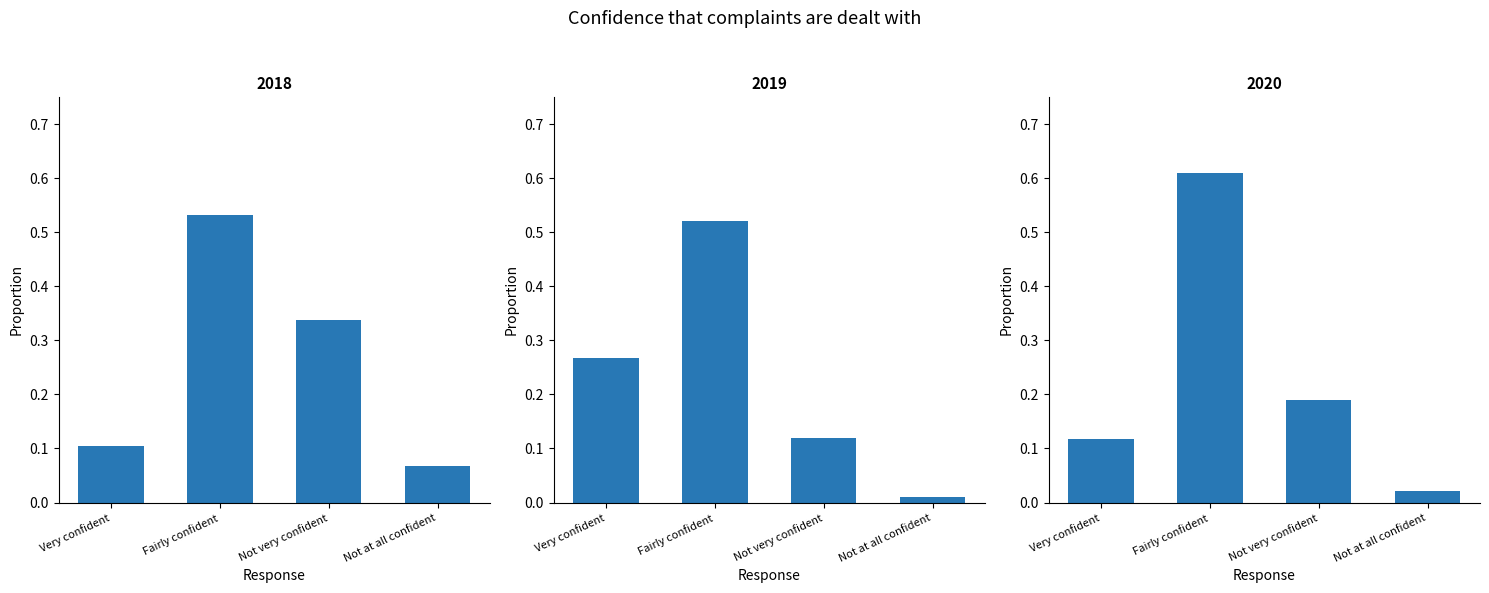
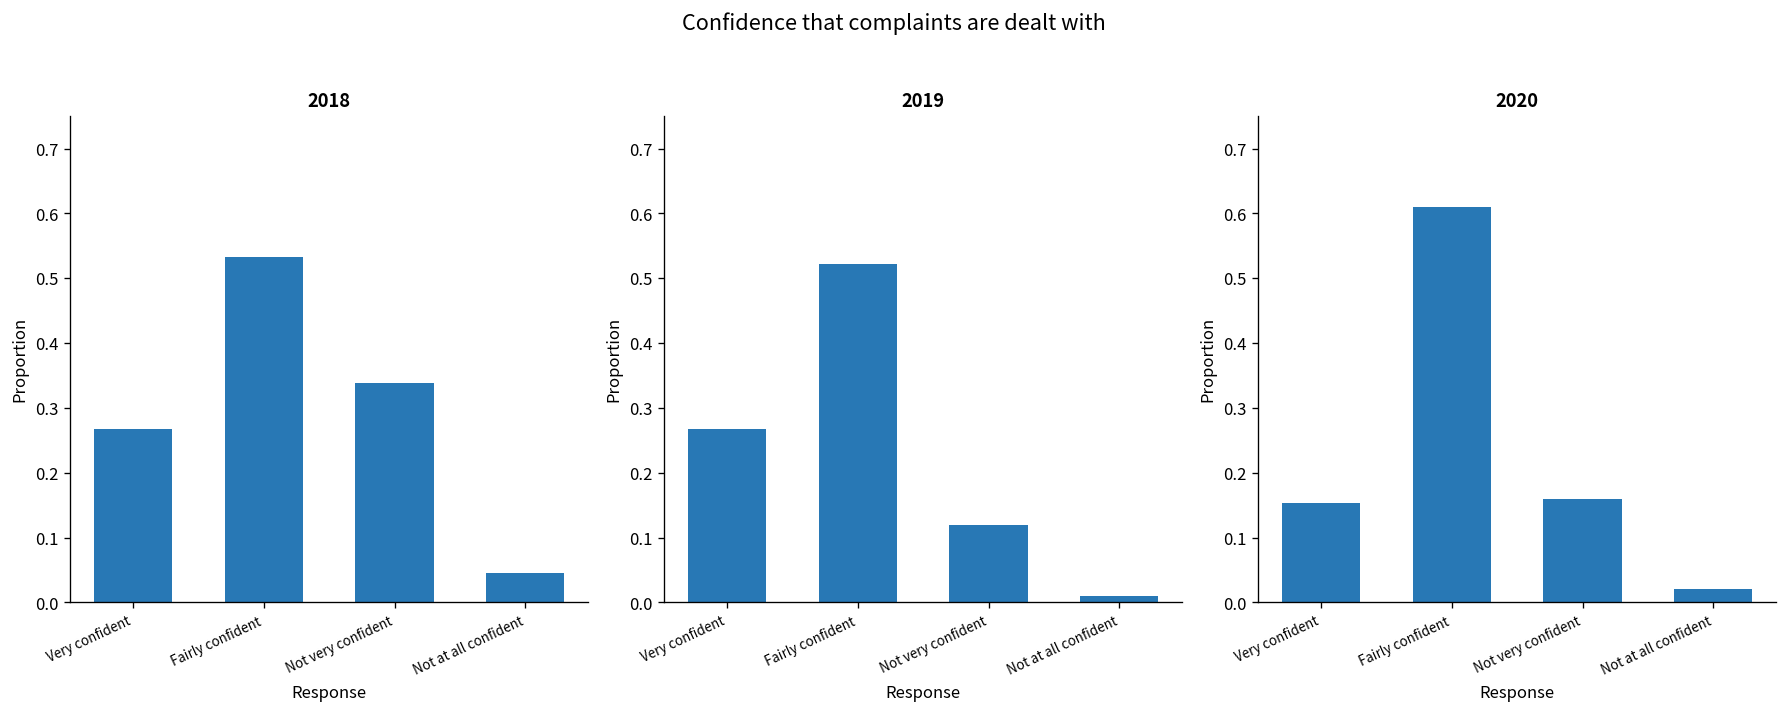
  {
    "2018": {
-     "Very confident": 0.11,
+     "Very confident": 0.27,
      "Fairly confident": 0.53,
      "Not very confident": 0.34,
-     "Not at all confident": 0.07
+     "Not at all confident": 0.05
    },
    "2019": {
      "Very confident": 0.27,
      "Fairly confident": 0.52,
      "Not very confident": 0.12,
      "Not at all confident": 0.01
    },
    "2020": {
-     "Very confident": 0.12,
+     "Very confident": 0.15,
      "Fairly confident": 0.61,
-     "Not very confident": 0.19,
+     "Not very confident": 0.16,
      "Not at all confident": 0.02
    }
  }
